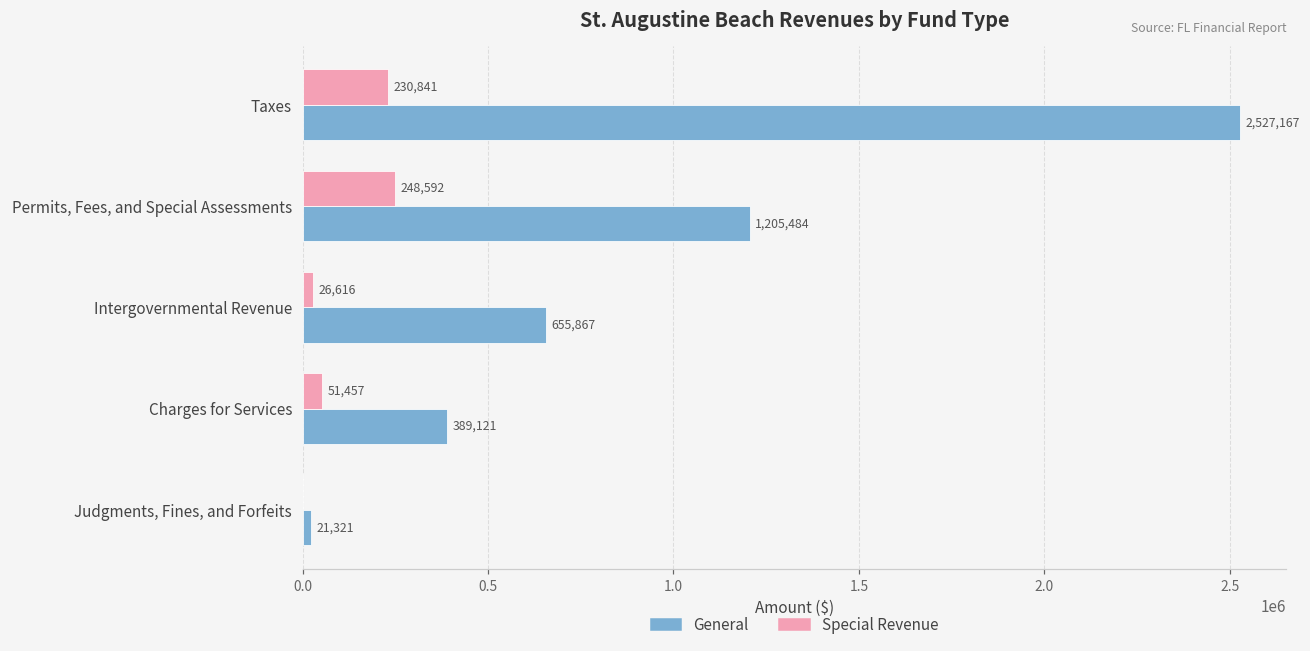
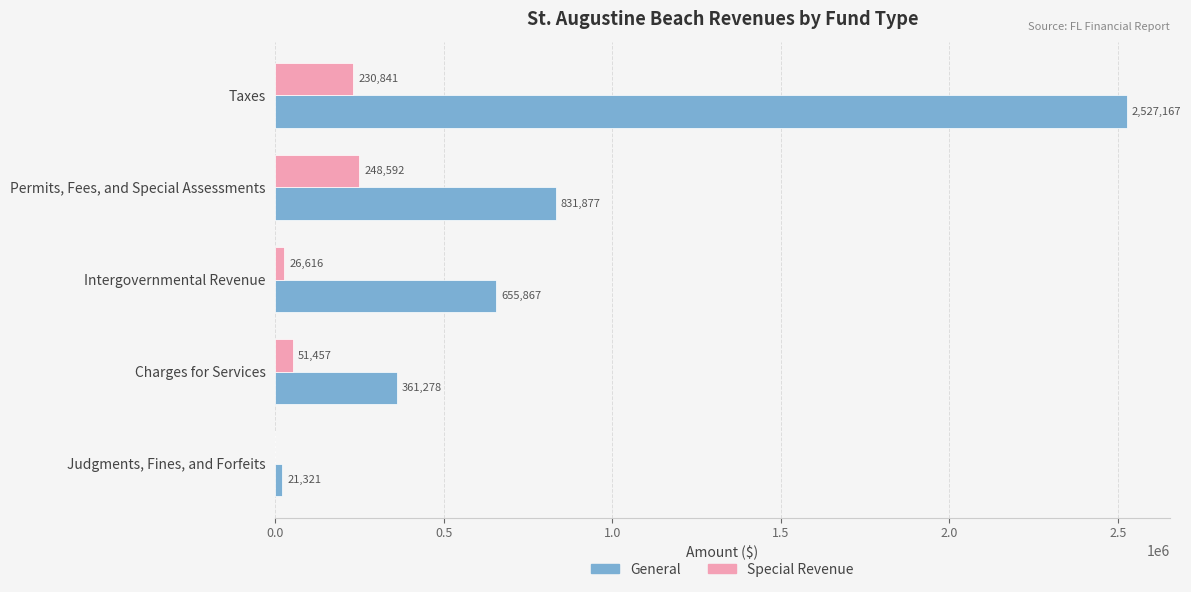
  {
    "General": {
      "Taxes": "2,527,167",
-     "Permits, Fees, and Special Assessments": "1,205,484",
+     "Permits, Fees, and Special Assessments": "831,877",
      "Intergovernmental Revenue": "655,867",
-     "Charges for Services": "389,121",
+     "Charges for Services": "361,278",
      "Judgments, Fines, and Forfeits": "21,321"
    },
    "Special Revenue": {
      "Taxes": "230,841",
      "Permits, Fees, and Special Assessments": "248,592",
      "Intergovernmental Revenue": "26,616",
      "Charges for Services": "51,457"
    }
  }
